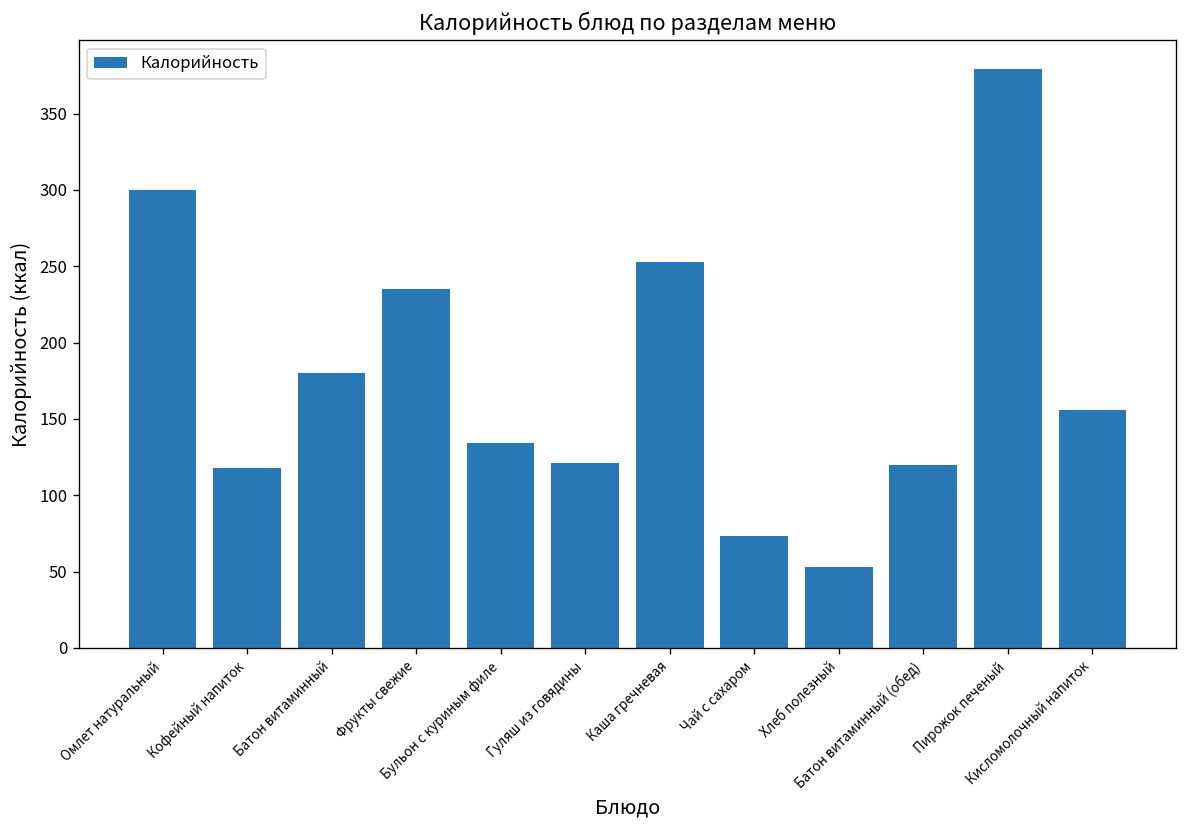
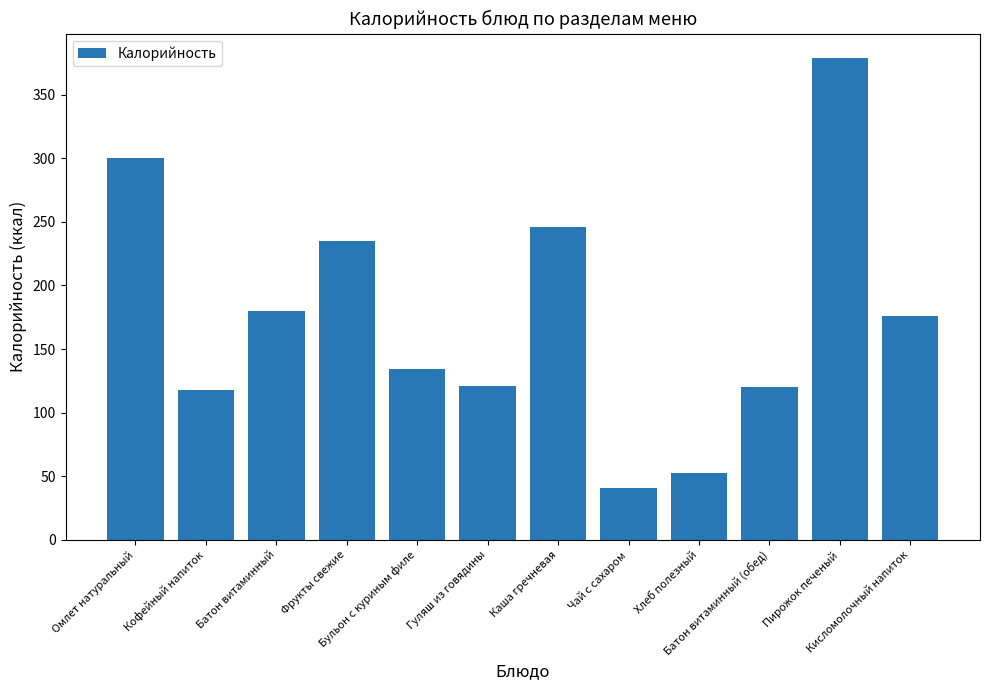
  {
    "Омлет натуральный": 300,
    "Кофейный напиток": 118,
    "Батон витаминный": 180,
    "Фрукты свежие": 235,
    "Бульон с куриным филе": 134,
    "Гуляш из говядины": 121,
-   "Каша гречневая": 253,
-   "Чай с сахаром": 73,
+   "Каша гречневая": 246,
+   "Чай с сахаром": 41,
    "Хлеб полезный": 53,
    "Батон витаминный (обед)": 120,
    "Пирожок печеный": 379,
-   "Кисломолочный напиток": 156
+   "Кисломолочный напиток": 176
  }
